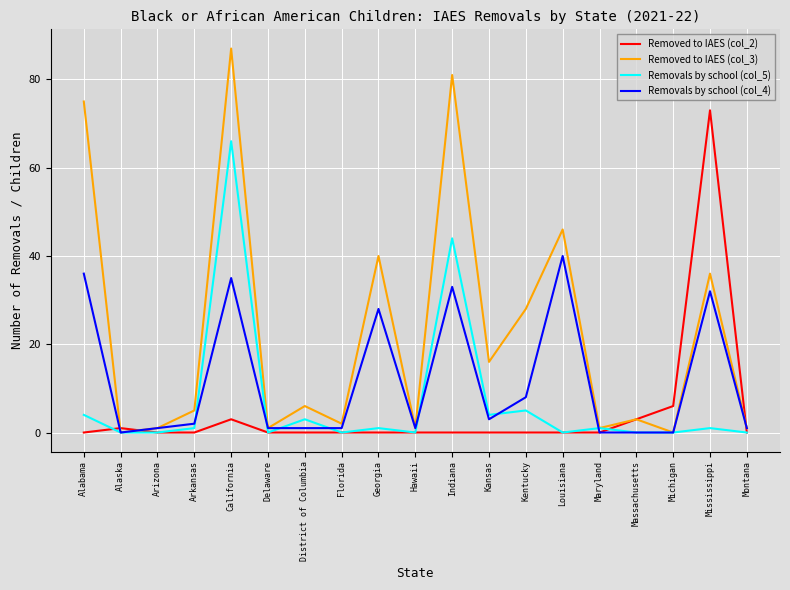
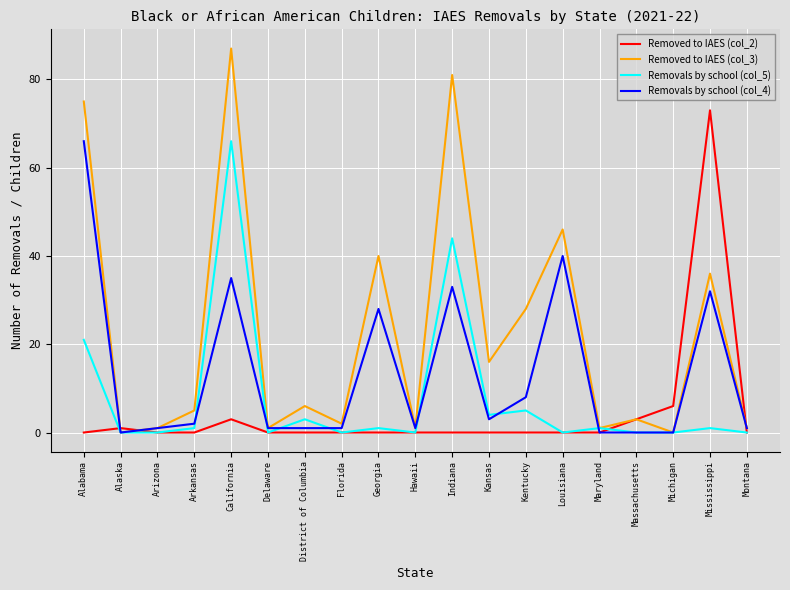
  {
    "Removed to IAES (col_2)": {
      "Alabama": 0,
      "Alaska": 1,
      "Arkansas": 0,
      "California": 3,
      "District of Columbia": 0,
      "Georgia": 0,
      "Indiana": 0,
      "Kansas": 0,
      "Kentucky": 0,
      "Michigan": 6,
      "Mississippi": 73
    },
    "Removed to IAES (col_3)": {
      "Alabama": 75,
      "Arkansas": 5,
      "California": 87,
      "District of Columbia": 6,
      "Florida": 2,
      "Georgia": 40,
      "Indiana": 81,
      "Kansas": 16,
      "Kentucky": 28,
      "Louisiana": 46,
      "Mississippi": 36
    },
    "Removals by school (col_5)": {
-     "Alabama": 4,
+     "Alabama": 21,
      "Arkansas": 1,
      "California": 66,
      "District of Columbia": 3,
      "Georgia": 1,
      "Indiana": 44,
      "Kansas": 4,
      "Kentucky": 5,
      "Mississippi": 1
    },
    "Removals by school (col_4)": {
-     "Alabama": 36,
+     "Alabama": 66,
      "Arkansas": 2,
      "California": 35,
      "District of Columbia": 1,
      "Florida": 1,
      "Georgia": 28,
      "Indiana": 33,
      "Kansas": 3,
      "Kentucky": 8,
      "Louisiana": 40,
      "Mississippi": 32
    }
  }
